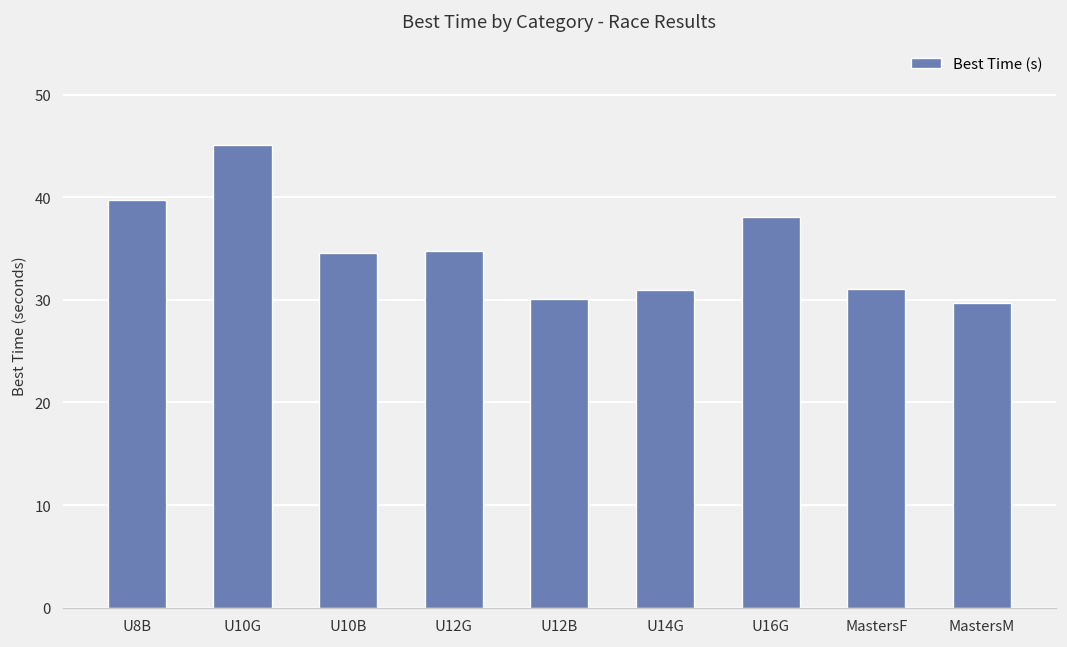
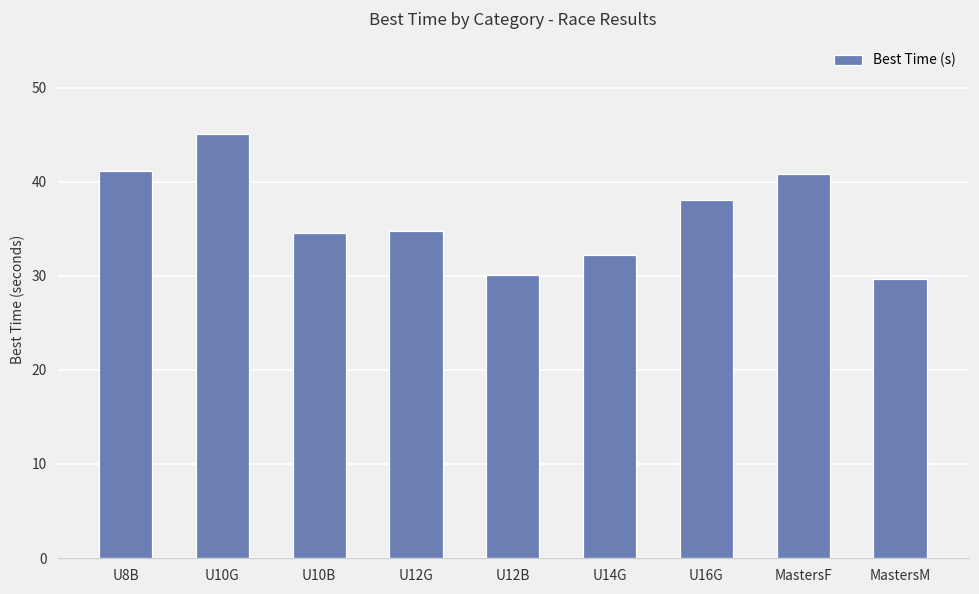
  {
-   "U8B": 40,
+   "U8B": 41,
    "U10G": 45,
    "U10B": 35,
    "U12G": 35,
    "U12B": 30,
-   "U14G": 31,
+   "U14G": 32,
    "U16G": 38,
-   "MastersF": 31,
+   "MastersF": 41,
    "MastersM": 30
  }
